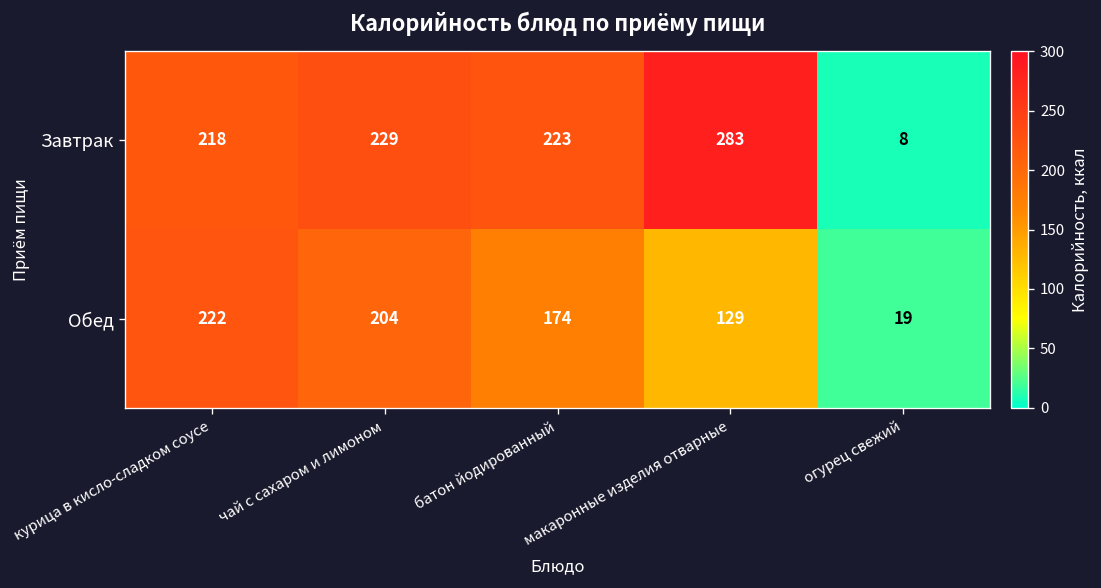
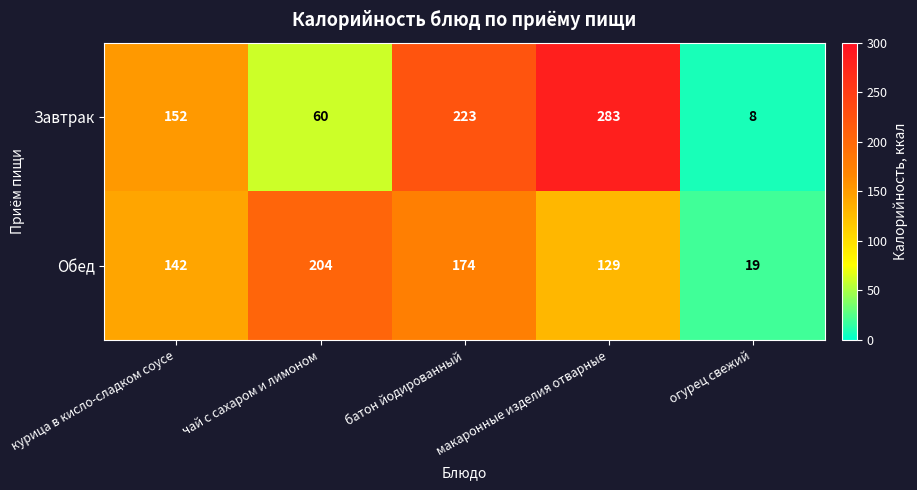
  {
    "Завтрак": {
-     "курица в кисло-сладком соусе": 218,
-     "чай с сахаром и лимоном": 229,
+     "курица в кисло-сладком соусе": 152,
+     "чай с сахаром и лимоном": 60,
      "батон йодированный": 223,
      "макаронные изделия отварные": 283,
      "огурец свежий": 8
    },
    "Обед": {
-     "курица в кисло-сладком соусе": 222,
+     "курица в кисло-сладком соусе": 142,
      "чай с сахаром и лимоном": 204,
      "батон йодированный": 174,
      "макаронные изделия отварные": 129,
      "огурец свежий": 19
    }
  }
